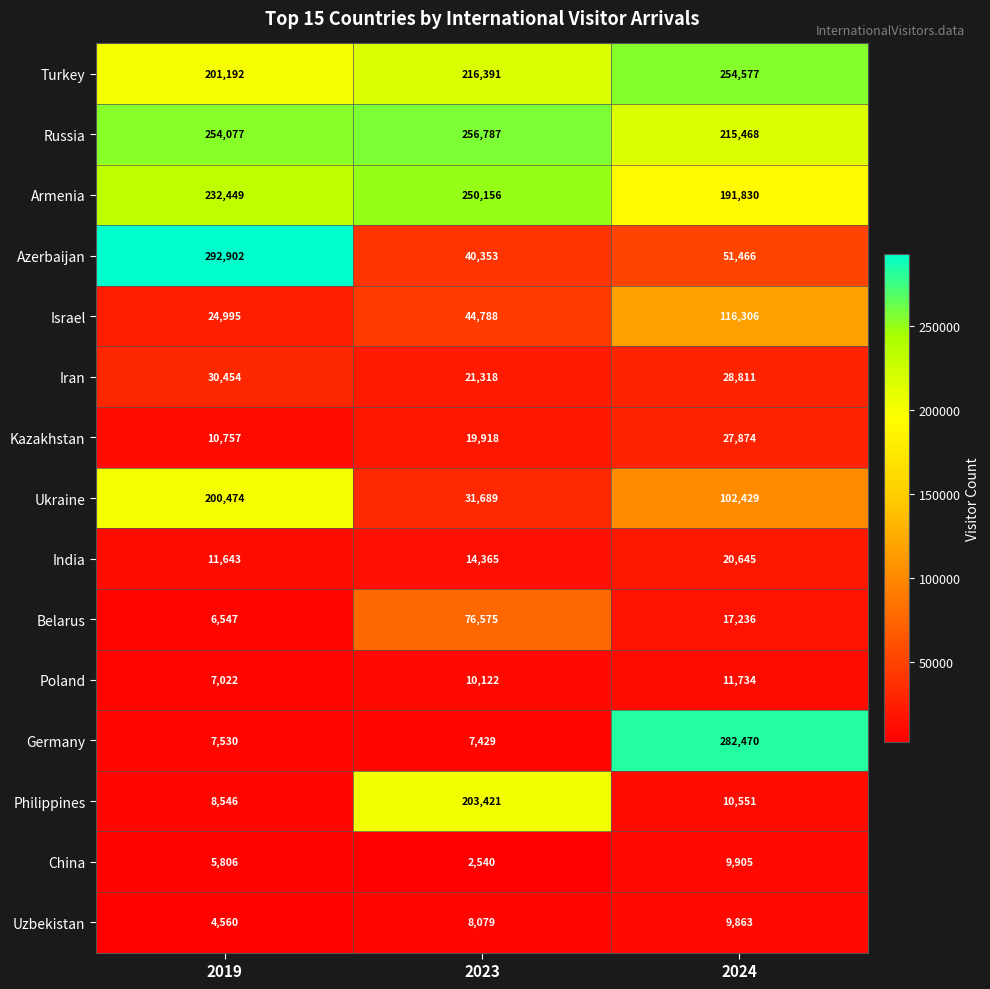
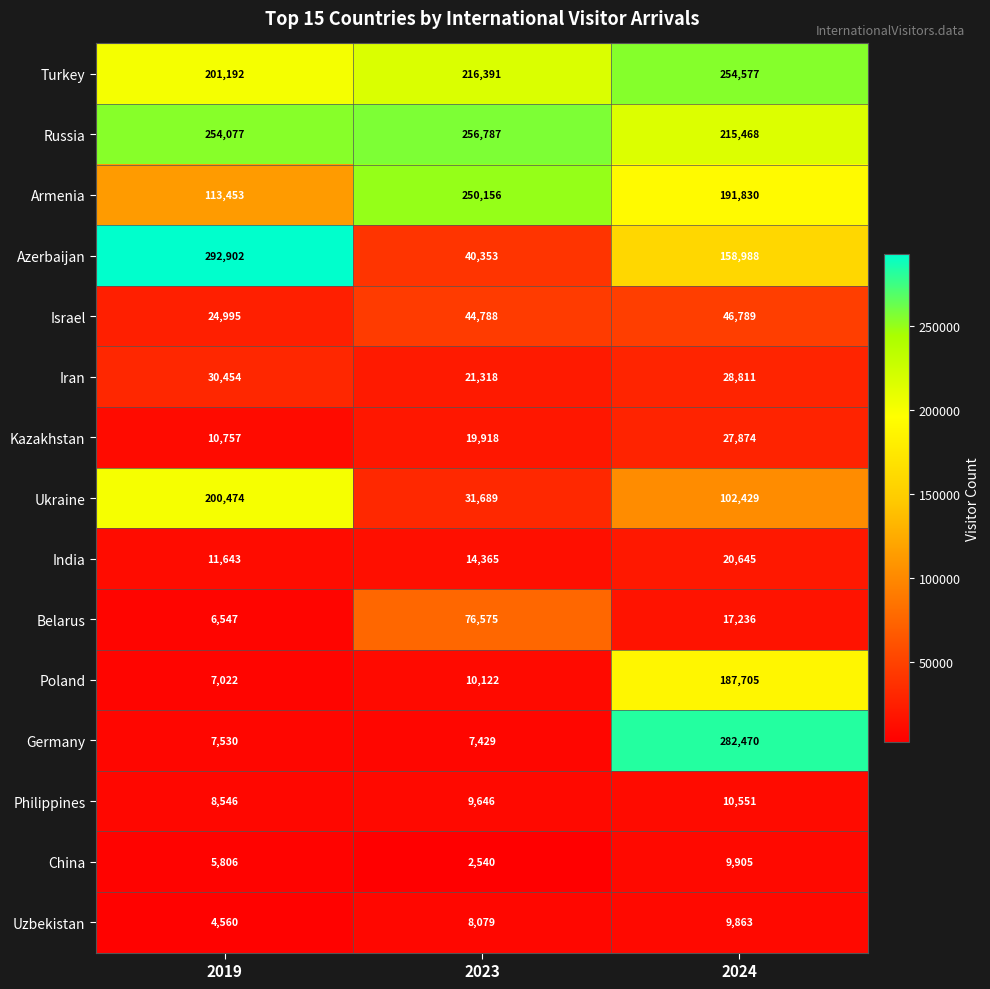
  {
    "Turkey": {
      "2019": "201,192",
      "2023": "216,391",
      "2024": "254,577"
    },
    "Russia": {
      "2019": "254,077",
      "2023": "256,787",
      "2024": "215,468"
    },
    "Armenia": {
-     "2019": "232,449",
+     "2019": "113,453",
      "2023": "250,156",
      "2024": "191,830"
    },
    "Azerbaijan": {
      "2019": "292,902",
      "2023": "40,353",
-     "2024": "51,466"
+     "2024": "158,988"
    },
    "Israel": {
      "2019": "24,995",
      "2023": "44,788",
-     "2024": "116,306"
+     "2024": "46,789"
    },
    "Iran": {
      "2019": "30,454",
      "2023": "21,318",
      "2024": "28,811"
    },
    "Kazakhstan": {
      "2019": "10,757",
      "2023": "19,918",
      "2024": "27,874"
    },
    "Ukraine": {
      "2019": "200,474",
      "2023": "31,689",
      "2024": "102,429"
    },
    "India": {
      "2019": "11,643",
      "2023": "14,365",
      "2024": "20,645"
    },
    "Belarus": {
      "2019": "6,547",
      "2023": "76,575",
      "2024": "17,236"
    },
    "Poland": {
      "2019": "7,022",
      "2023": "10,122",
-     "2024": "11,734"
+     "2024": "187,705"
    },
    "Germany": {
      "2019": "7,530",
      "2023": "7,429",
      "2024": "282,470"
    },
    "Philippines": {
      "2019": "8,546",
-     "2023": "203,421",
+     "2023": "9,646",
      "2024": "10,551"
    },
    "China": {
      "2019": "5,806",
      "2023": "2,540",
      "2024": "9,905"
    },
    "Uzbekistan": {
      "2019": "4,560",
      "2023": "8,079",
      "2024": "9,863"
    }
  }
